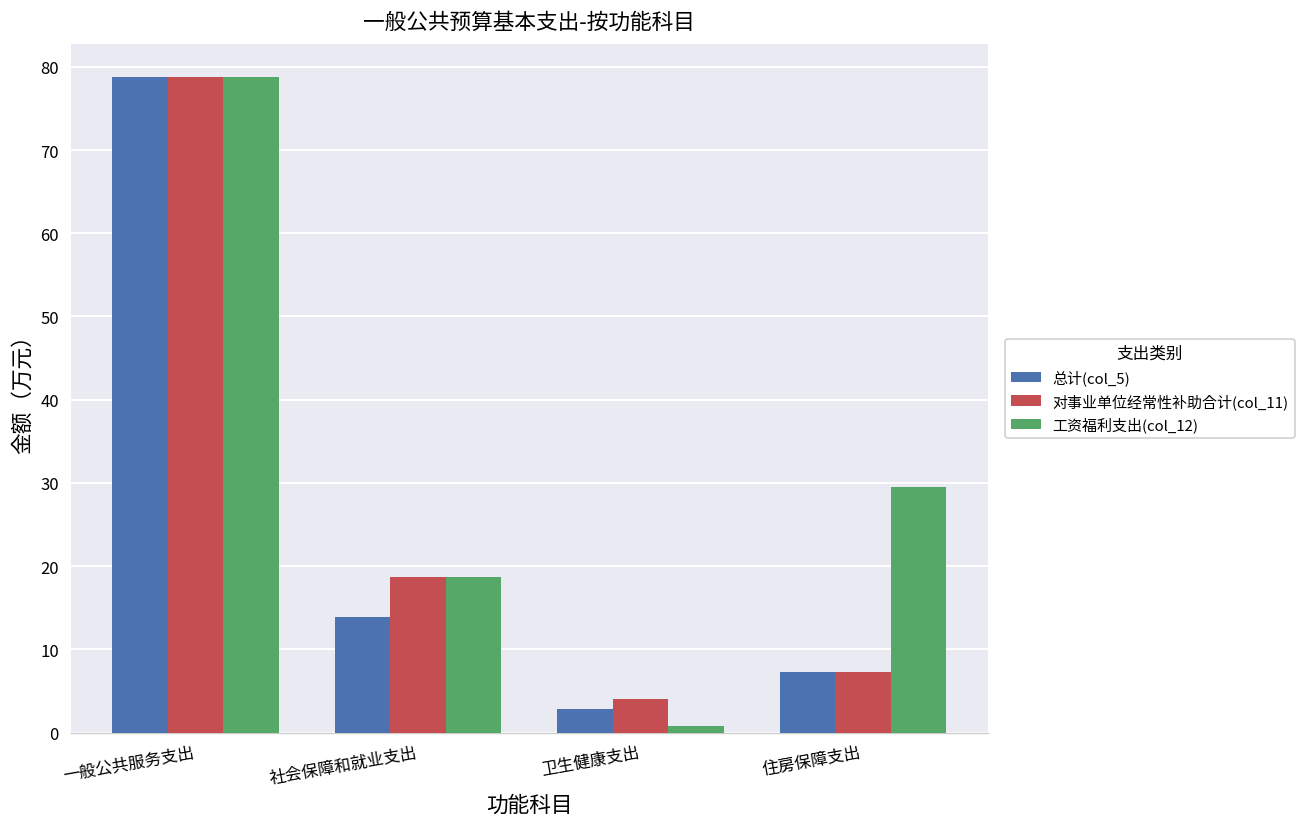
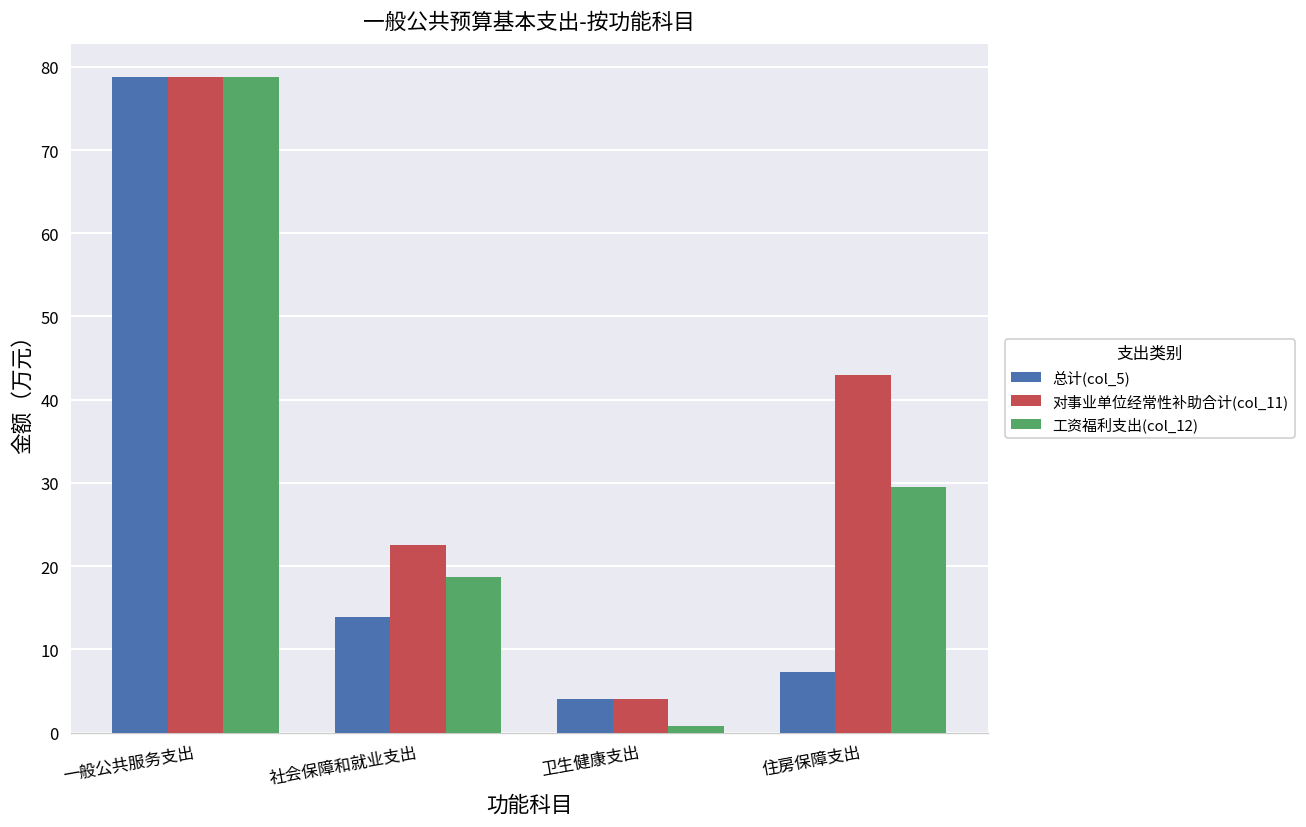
  {
    "总计(col_5)": {
      "一般公共服务支出": 79,
      "社会保障和就业支出": 14,
-     "卫生健康支出": 3,
+     "卫生健康支出": 4,
      "住房保障支出": 7
    },
    "对事业单位经常性补助合计(col_11)": {
      "一般公共服务支出": 79,
-     "社会保障和就业支出": 19,
+     "社会保障和就业支出": 23,
      "卫生健康支出": 4,
-     "住房保障支出": 7
+     "住房保障支出": 43
    },
    "工资福利支出(col_12)": {
      "一般公共服务支出": 79,
      "社会保障和就业支出": 19,
      "卫生健康支出": 1,
      "住房保障支出": 30
    }
  }
